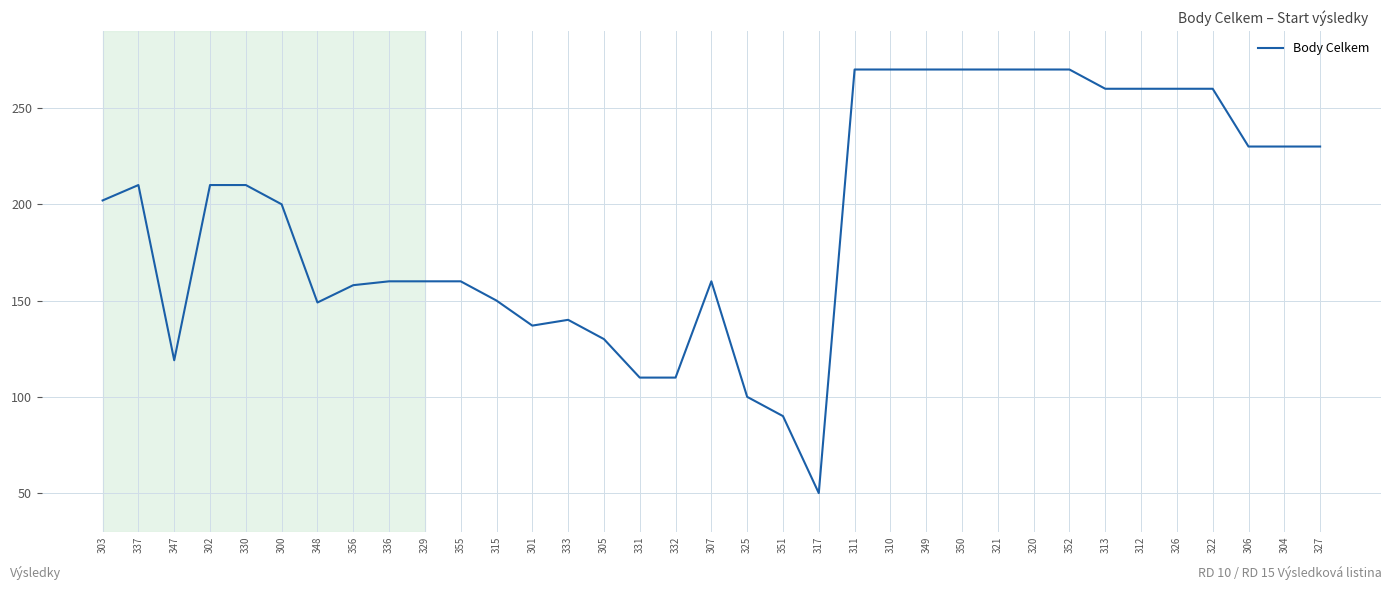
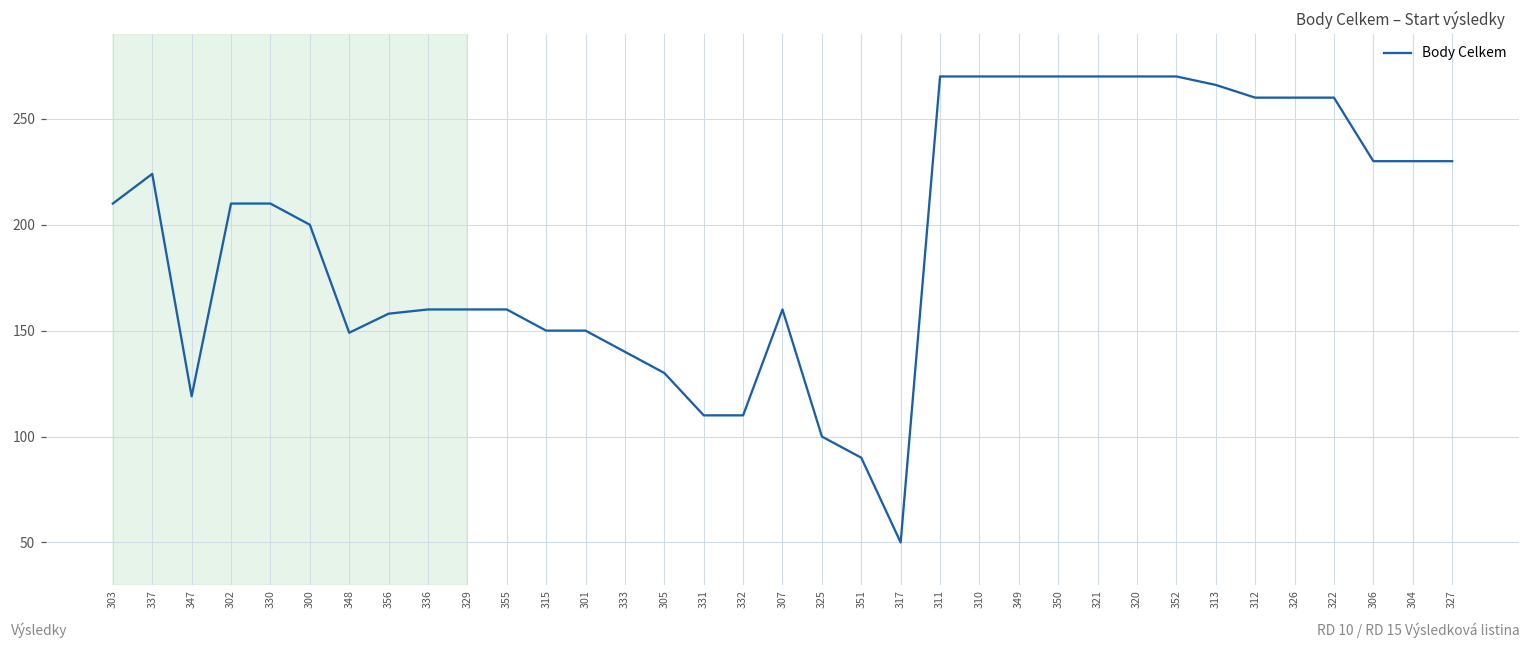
  {
-   "303": 202,
-   "337": 210,
+   "303": 210,
+   "337": 224,
    "347": 119,
    "302": 210,
    "330": 210,
    "300": 200,
    "348": 149,
    "356": 158,
    "336": 160,
    "329": 160,
    "355": 160,
    "315": 150,
-   "301": 137,
+   "301": 150,
    "333": 140,
    "305": 130,
    "331": 110,
    "332": 110,
    "307": 160,
    "325": 100,
    "351": 90,
    "317": 50,
    "311": 270,
    "310": 270,
    "349": 270,
    "350": 270,
    "321": 270,
    "320": 270,
    "352": 270,
-   "313": 260,
+   "313": 266,
    "312": 260,
    "326": 260,
    "322": 260,
    "306": 230,
    "304": 230,
    "327": 230
  }
